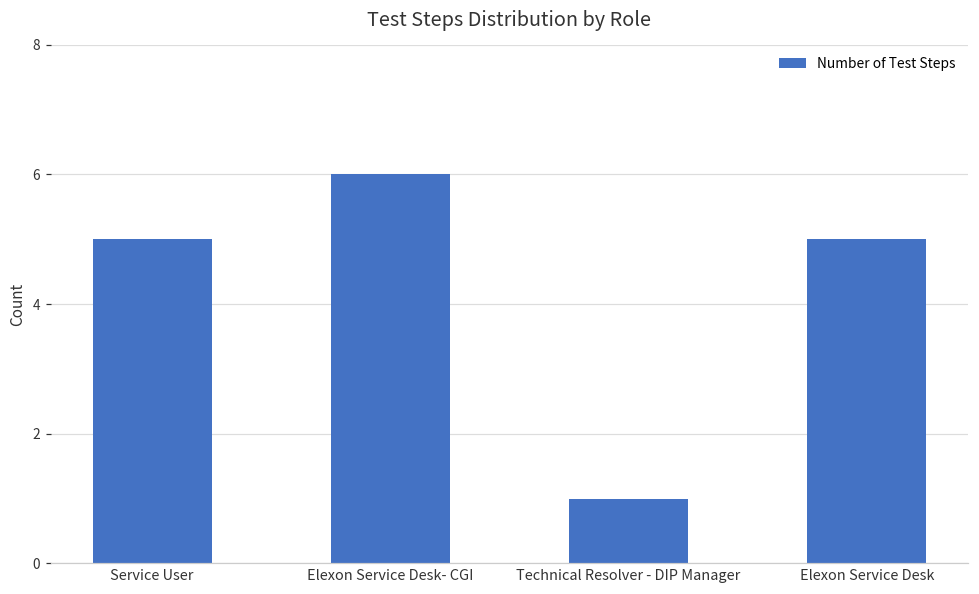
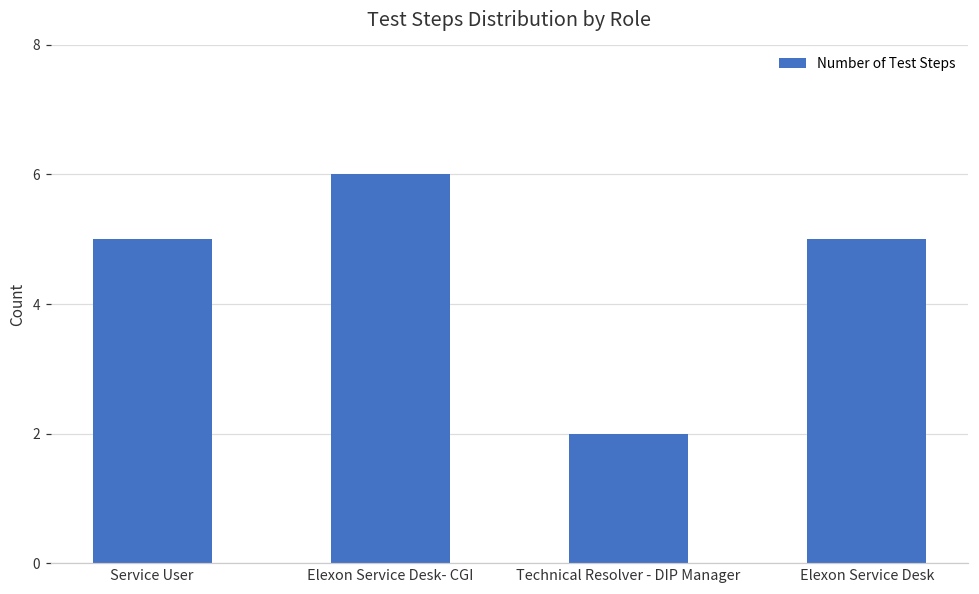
  {
    "Service User": 5,
    "Elexon Service Desk- CGI": 6,
-   "Technical Resolver - DIP Manager": 1,
+   "Technical Resolver - DIP Manager": 2,
    "Elexon Service Desk": 5
  }
